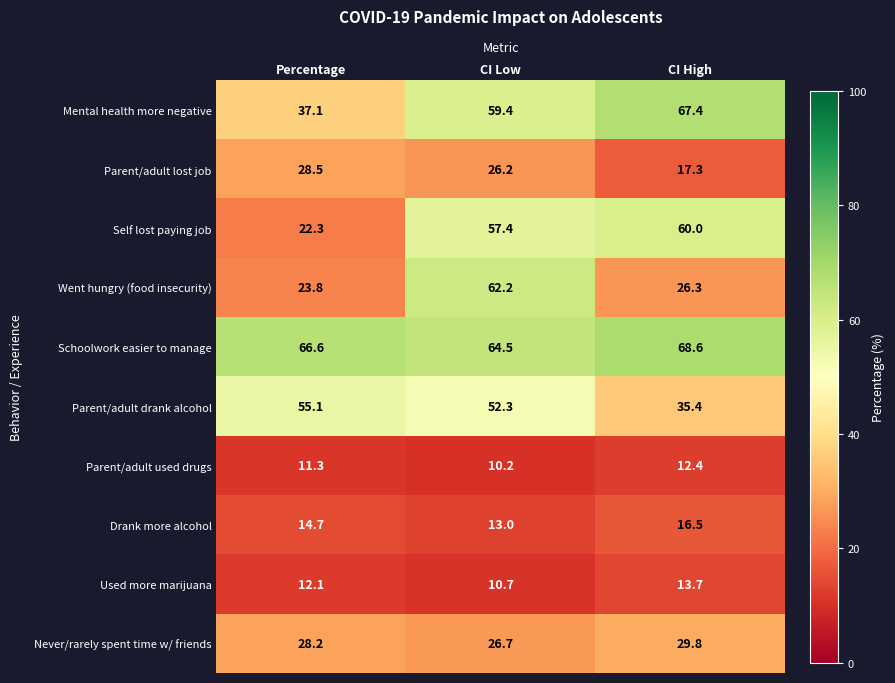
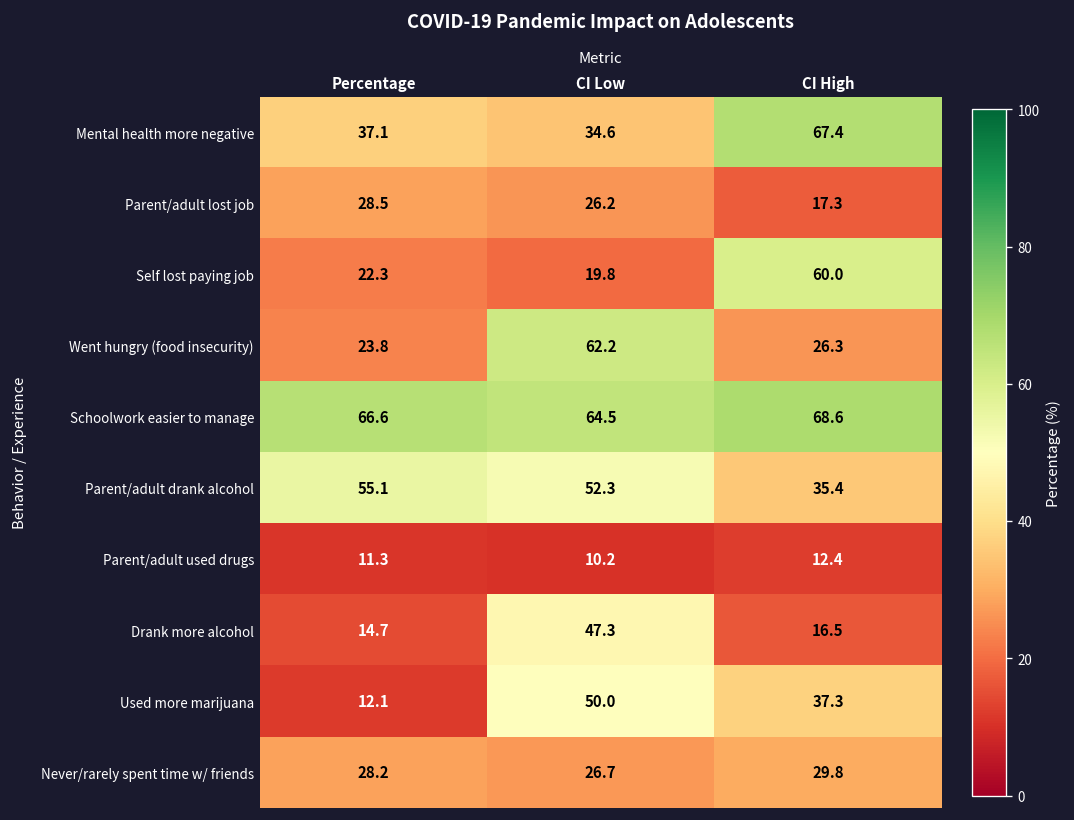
  {
    "Mental health more negative": {
      "Percentage": 37.1,
-     "CI Low": 59.4,
+     "CI Low": 34.6,
      "CI High": 67.4
    },
    "Parent/adult lost job": {
      "Percentage": 28.5,
      "CI Low": 26.2,
      "CI High": 17.3
    },
    "Self lost paying job": {
      "Percentage": 22.3,
-     "CI Low": 57.4,
+     "CI Low": 19.8,
      "CI High": 60.0
    },
    "Went hungry (food insecurity)": {
      "Percentage": 23.8,
      "CI Low": 62.2,
      "CI High": 26.3
    },
    "Schoolwork easier to manage": {
      "Percentage": 66.6,
      "CI Low": 64.5,
      "CI High": 68.6
    },
    "Parent/adult drank alcohol": {
      "Percentage": 55.1,
      "CI Low": 52.3,
      "CI High": 35.4
    },
    "Parent/adult used drugs": {
      "Percentage": 11.3,
      "CI Low": 10.2,
      "CI High": 12.4
    },
    "Drank more alcohol": {
      "Percentage": 14.7,
-     "CI Low": 13.0,
+     "CI Low": 47.3,
      "CI High": 16.5
    },
    "Used more marijuana": {
      "Percentage": 12.1,
-     "CI Low": 10.7,
-     "CI High": 13.7
+     "CI Low": 50.0,
+     "CI High": 37.3
    },
    "Never/rarely spent time w/ friends": {
      "Percentage": 28.2,
      "CI Low": 26.7,
      "CI High": 29.8
    }
  }
